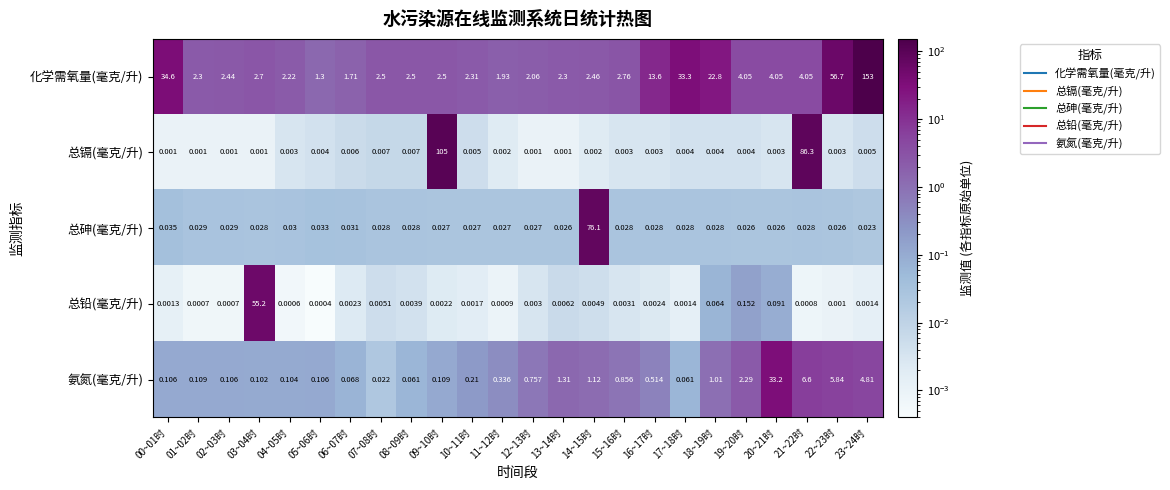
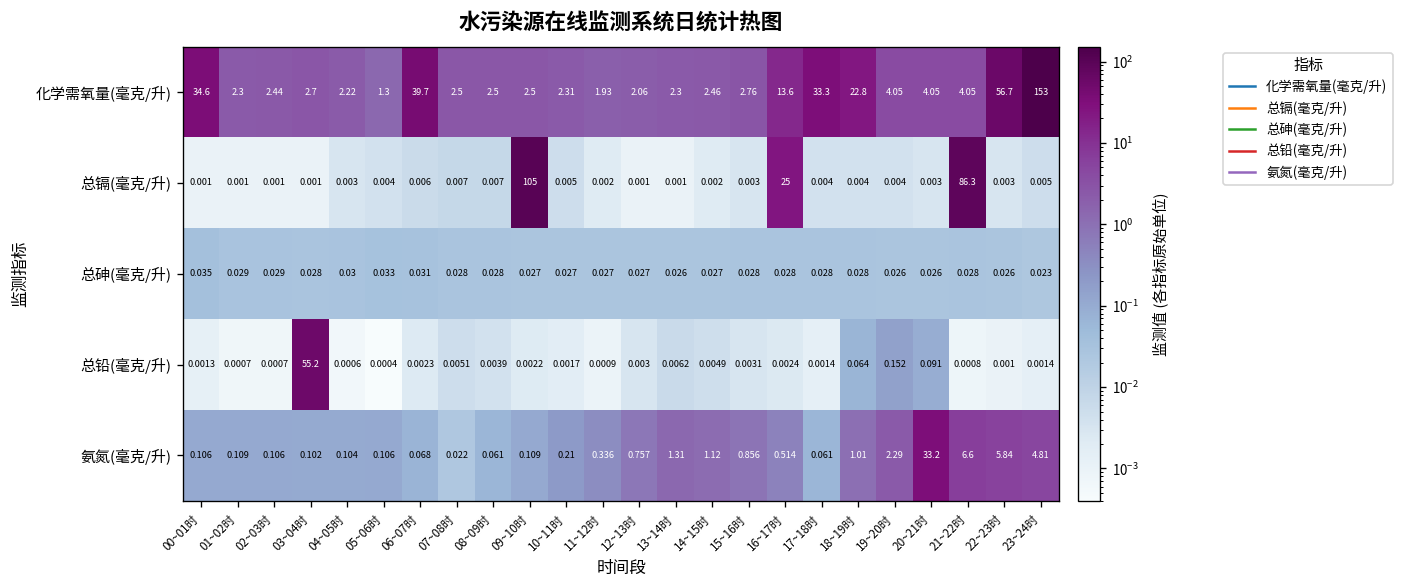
  {
    "化学需氧量(毫克/升)": {
      "00~01时": 34.6,
      "01~02时": 2.3,
      "02~03时": 2.44,
      "03~04时": 2.7,
      "04~05时": 2.22,
      "05~06时": 1.3,
-     "06~07时": 1.71,
+     "06~07时": 39.7,
      "07~08时": 2.5,
      "08~09时": 2.5,
      "09~10时": 2.5,
      "10~11时": 2.31,
      "11~12时": 1.93,
      "12~13时": 2.06,
      "13~14时": 2.3,
      "14~15时": 2.46,
      "15~16时": 2.76,
      "16~17时": 13.6,
      "17~18时": 33.3,
      "18~19时": 22.8,
      "19~20时": 4.05,
      "20~21时": 4.05,
      "21~22时": 4.05,
      "22~23时": 56.7,
      "23~24时": 153
    },
    "总镉(毫克/升)": {
      "00~01时": 0.001,
      "01~02时": 0.001,
      "02~03时": 0.001,
      "03~04时": 0.001,
      "04~05时": 0.003,
      "05~06时": 0.004,
      "06~07时": 0.006,
      "07~08时": 0.007,
      "08~09时": 0.007,
      "09~10时": 105,
      "10~11时": 0.005,
      "11~12时": 0.002,
      "12~13时": 0.001,
      "13~14时": 0.001,
      "14~15时": 0.002,
      "15~16时": 0.003,
-     "16~17时": 0.003,
+     "16~17时": 25,
      "17~18时": 0.004,
      "18~19时": 0.004,
      "19~20时": 0.004,
      "20~21时": 0.003,
      "21~22时": 86.3,
      "22~23时": 0.003,
      "23~24时": 0.005
    },
    "总砷(毫克/升)": {
      "00~01时": 0.035,
      "01~02时": 0.029,
      "02~03时": 0.029,
      "03~04时": 0.028,
      "04~05时": 0.03,
      "05~06时": 0.033,
      "06~07时": 0.031,
      "07~08时": 0.028,
      "08~09时": 0.028,
      "09~10时": 0.027,
      "10~11时": 0.027,
      "11~12时": 0.027,
      "12~13时": 0.027,
      "13~14时": 0.026,
-     "14~15时": 76.1,
+     "14~15时": 0.027,
      "15~16时": 0.028,
      "16~17时": 0.028,
      "17~18时": 0.028,
      "18~19时": 0.028,
      "19~20时": 0.026,
      "20~21时": 0.026,
      "21~22时": 0.028,
      "22~23时": 0.026,
      "23~24时": 0.023
    },
    "总铅(毫克/升)": {
      "00~01时": 0.0013,
      "01~02时": 0.0007,
      "02~03时": 0.0007,
      "03~04时": 55.2,
      "04~05时": 0.0006,
      "05~06时": 0.0004,
      "06~07时": 0.0023,
      "07~08时": 0.0051,
      "08~09时": 0.0039,
      "09~10时": 0.0022,
      "10~11时": 0.0017,
      "11~12时": 0.0009,
      "12~13时": 0.003,
      "13~14时": 0.0062,
      "14~15时": 0.0049,
      "15~16时": 0.0031,
      "16~17时": 0.0024,
      "17~18时": 0.0014,
      "18~19时": 0.064,
      "19~20时": 0.152,
      "20~21时": 0.091,
      "21~22时": 0.0008,
      "22~23时": 0.001,
      "23~24时": 0.0014
    },
    "氨氮(毫克/升)": {
      "00~01时": 0.106,
      "01~02时": 0.109,
      "02~03时": 0.106,
      "03~04时": 0.102,
      "04~05时": 0.104,
      "05~06时": 0.106,
      "06~07时": 0.068,
      "07~08时": 0.022,
      "08~09时": 0.061,
      "09~10时": 0.109,
      "10~11时": 0.21,
      "11~12时": 0.336,
      "12~13时": 0.757,
      "13~14时": 1.31,
      "14~15时": 1.12,
      "15~16时": 0.856,
      "16~17时": 0.514,
      "17~18时": 0.061,
      "18~19时": 1.01,
      "19~20时": 2.29,
      "20~21时": 33.2,
      "21~22时": 6.6,
      "22~23时": 5.84,
      "23~24时": 4.81
    }
  }
